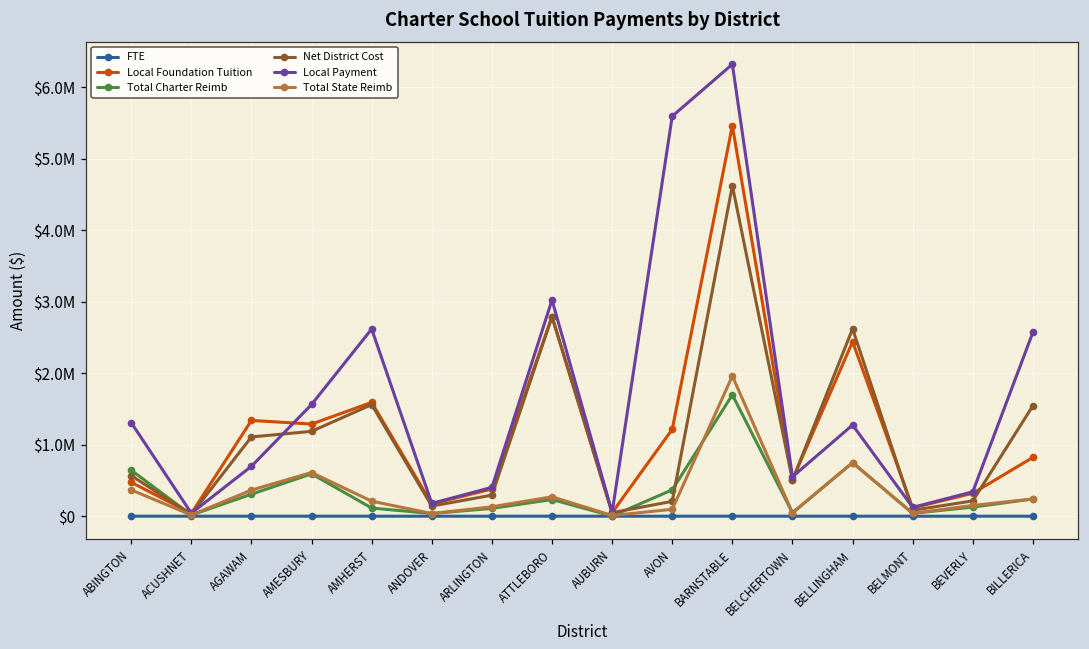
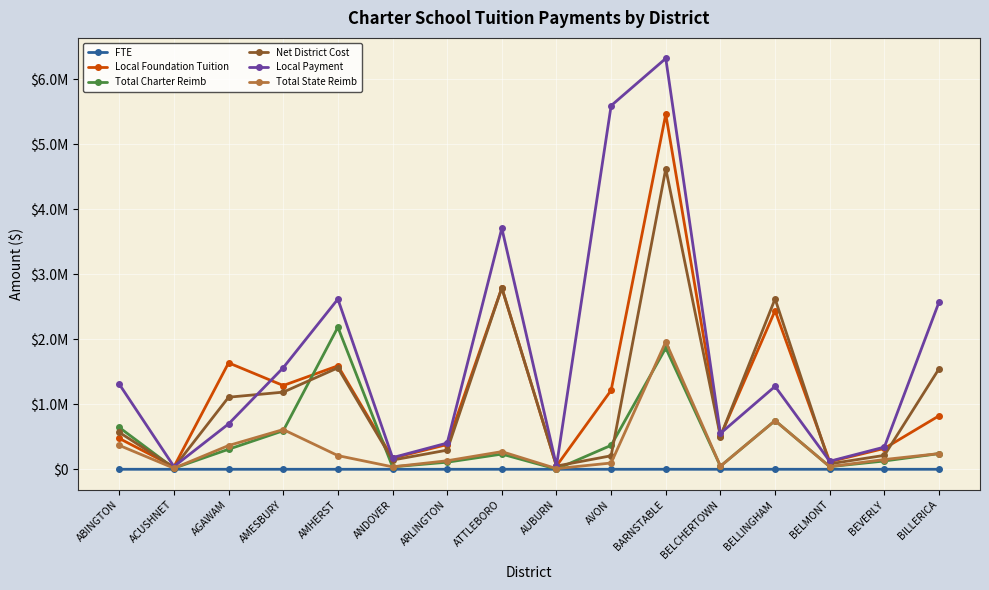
  {
    "FTE": {
      "ABINGTON": "$0",
      "AGAWAM": "$0",
      "AMESBURY": "$0",
      "AMHERST": "$0",
      "ARLINGTON": "$0",
      "ATTLEBORO": "$0",
      "AVON": "$0",
      "BARNSTABLE": "$0",
      "BELCHERTOWN": "$0",
      "BELLINGHAM": "$0",
      "BELMONT": "$0",
      "BEVERLY": "$0",
      "BILLERICA": "$0"
    },
    "Local Foundation Tuition": {
      "ABINGTON": "$500000",
-     "AGAWAM": "$1300000",
+     "AGAWAM": "$1600000",
      "AMESBURY": "$1300000",
      "AVON": "$1200000",
      "BARNSTABLE": "$5500000",
      "BELLINGHAM": "$2400000",
      "BILLERICA": "$800000"
    },
    "Total Charter Reimb": {
      "ABINGTON": "$600000",
      "AGAWAM": "$300000",
-     "AMHERST": "$100000",
+     "AMHERST": "$2200000",
      "AVON": "$400000",
-     "BARNSTABLE": "$1700000"
+     "BARNSTABLE": "$1900000"
    },
    "Local Payment": {
      "ABINGTON": "$1300000",
      "AGAWAM": "$700000",
      "AMESBURY": "$1600000",
      "AMHERST": "$2600000",
-     "ATTLEBORO": "$3000000",
+     "ATTLEBORO": "$3700000",
      "AVON": "$5600000",
      "BARNSTABLE": "$6300000",
      "BELCHERTOWN": "$600000",
      "BELLINGHAM": "$1300000",
      "BILLERICA": "$2600000"
    }
  }
